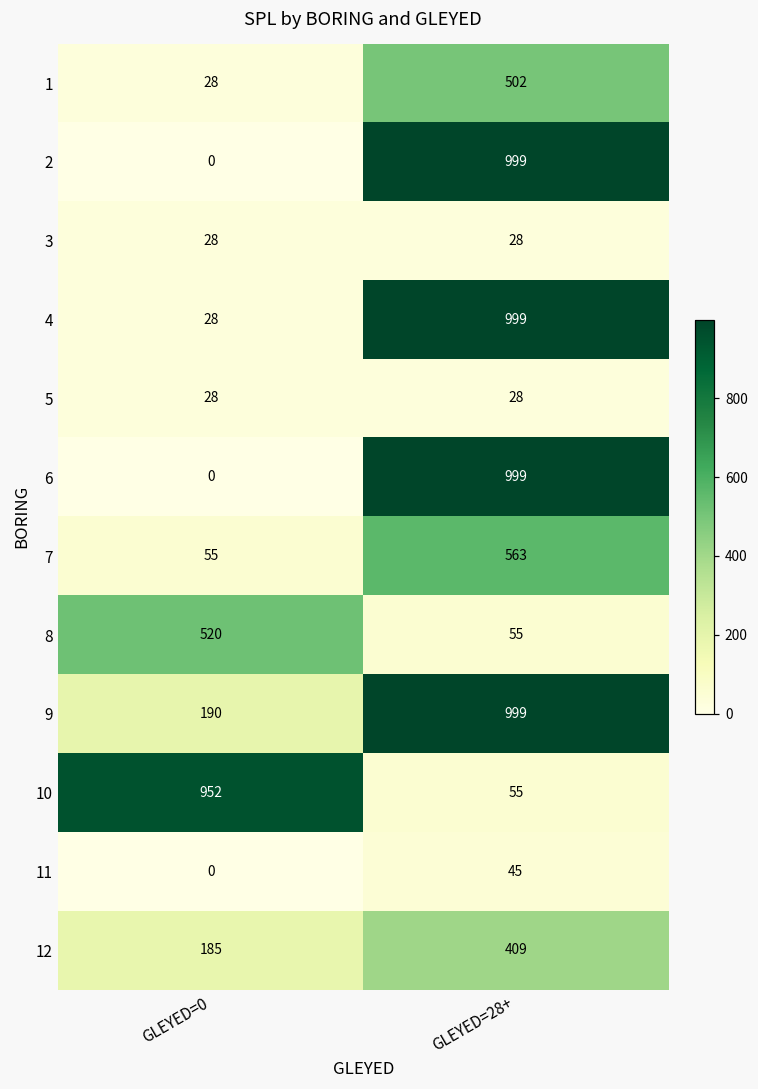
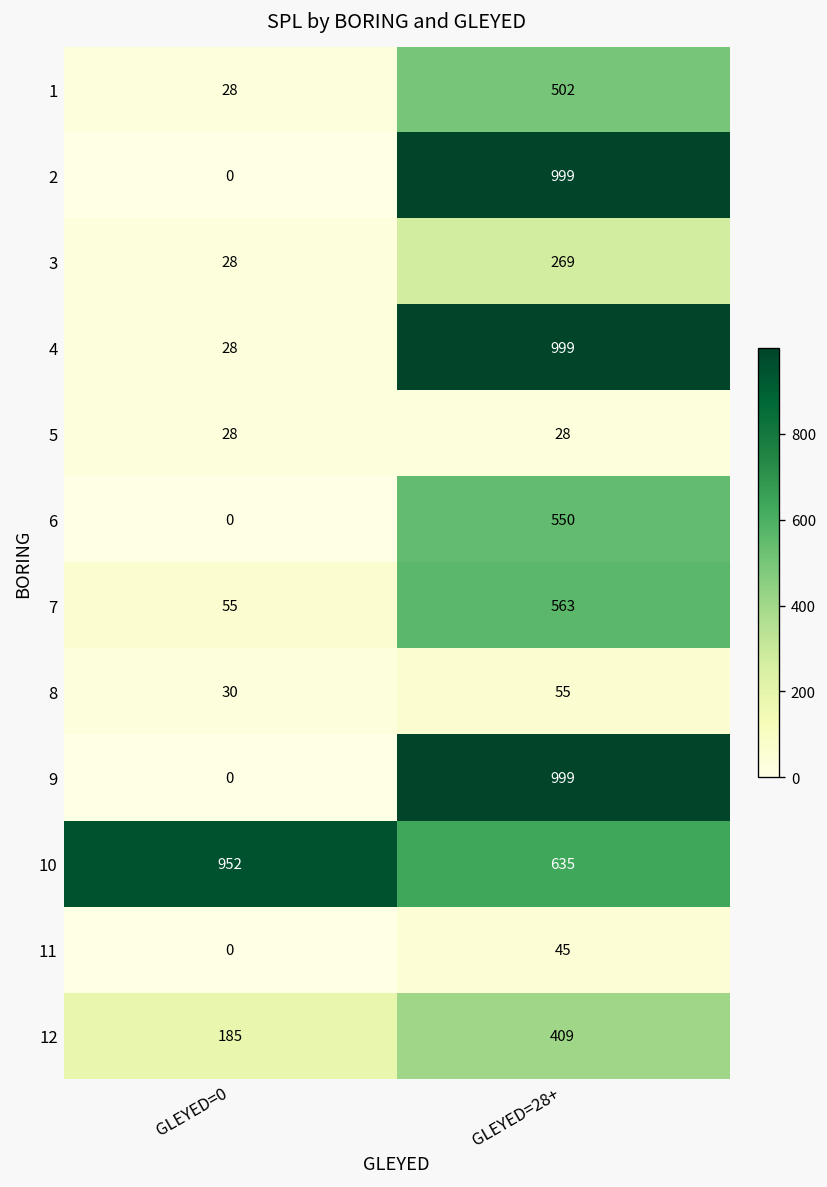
  {
    "1": {
      "GLEYED=0": 28,
      "GLEYED=28+": 502
    },
    "2": {
      "GLEYED=0": 0,
      "GLEYED=28+": 999
    },
    "3": {
      "GLEYED=0": 28,
-     "GLEYED=28+": 28
+     "GLEYED=28+": 269
    },
    "4": {
      "GLEYED=0": 28,
      "GLEYED=28+": 999
    },
    "5": {
      "GLEYED=0": 28,
      "GLEYED=28+": 28
    },
    "6": {
      "GLEYED=0": 0,
-     "GLEYED=28+": 999
+     "GLEYED=28+": 550
    },
    "7": {
      "GLEYED=0": 55,
      "GLEYED=28+": 563
    },
    "8": {
-     "GLEYED=0": 520,
+     "GLEYED=0": 30,
      "GLEYED=28+": 55
    },
    "9": {
-     "GLEYED=0": 190,
+     "GLEYED=0": 0,
      "GLEYED=28+": 999
    },
    "10": {
      "GLEYED=0": 952,
-     "GLEYED=28+": 55
+     "GLEYED=28+": 635
    },
    "11": {
      "GLEYED=0": 0,
      "GLEYED=28+": 45
    },
    "12": {
      "GLEYED=0": 185,
      "GLEYED=28+": 409
    }
  }
